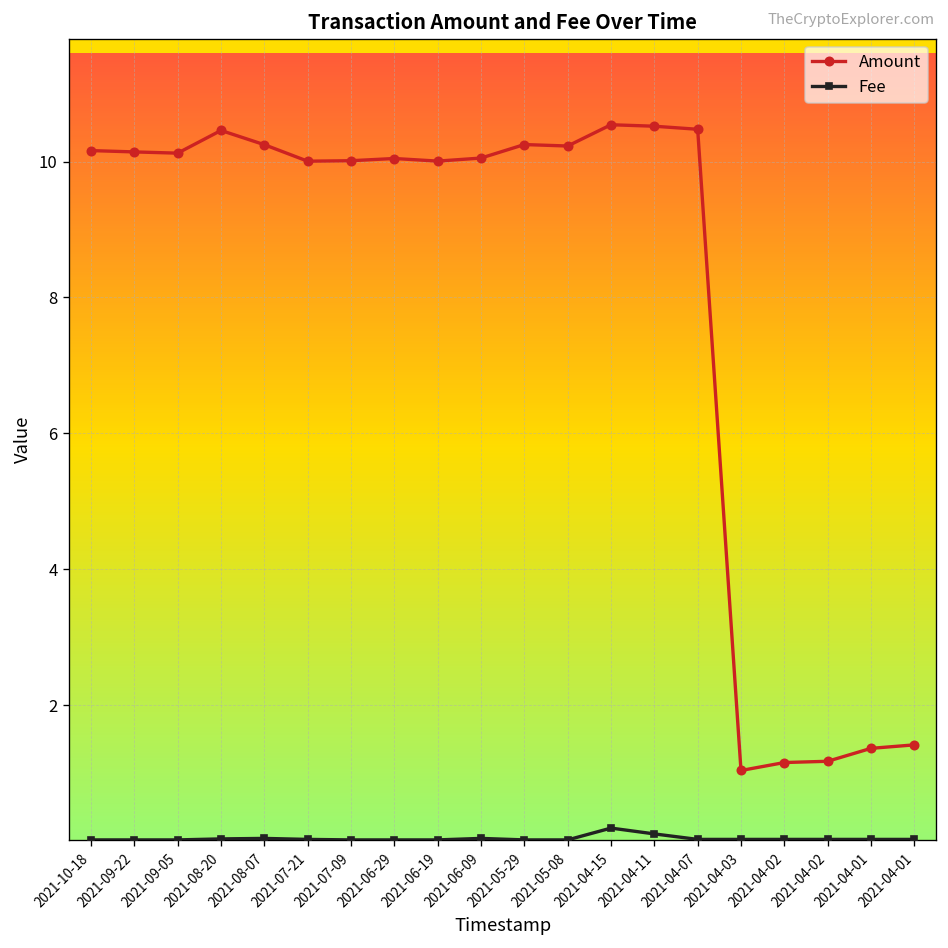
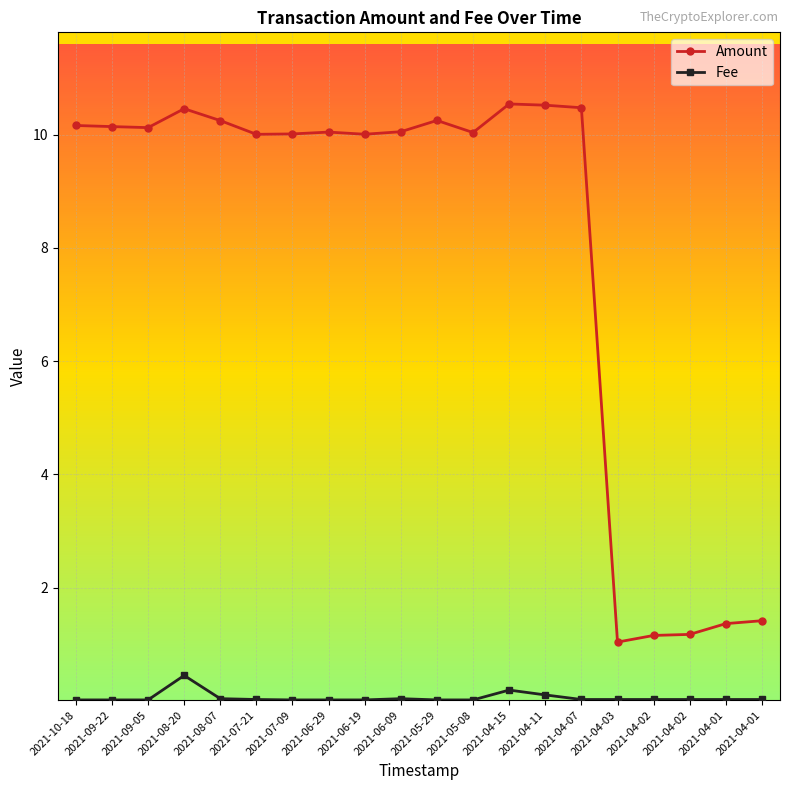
  {
    "Amount": {
      "2021-10-18": 10.2,
      "2021-09-22": 10.1,
      "2021-09-05": 10.1,
      "2021-08-20": 10.5,
      "2021-08-07": 10.2,
      "2021-07-21": 10.0,
      "2021-07-09": 10.0,
      "2021-06-29": 10.0,
      "2021-06-19": 10.0,
      "2021-06-09": 10.1,
      "2021-05-29": 10.3,
-     "2021-05-08": 10.2,
+     "2021-05-08": 10.0,
      "2021-04-15": 10.5,
      "2021-04-11": 10.5,
      "2021-04-07": 10.5,
      "2021-04-03": 1.0
    },
    "Fee": {
      "2021-10-18": 0.0,
      "2021-09-22": 0.0,
      "2021-09-05": 0.0,
-     "2021-08-20": 0.0,
+     "2021-08-20": 0.4,
      "2021-08-07": 0.0,
      "2021-07-21": 0.0,
      "2021-07-09": 0.0,
      "2021-06-29": 0.0,
      "2021-06-19": 0.0,
      "2021-06-09": 0.0,
      "2021-05-29": 0.0,
      "2021-05-08": 0.0,
      "2021-04-15": 0.2,
      "2021-04-11": 0.1,
      "2021-04-07": 0.0,
      "2021-04-03": 0.0
    }
  }
